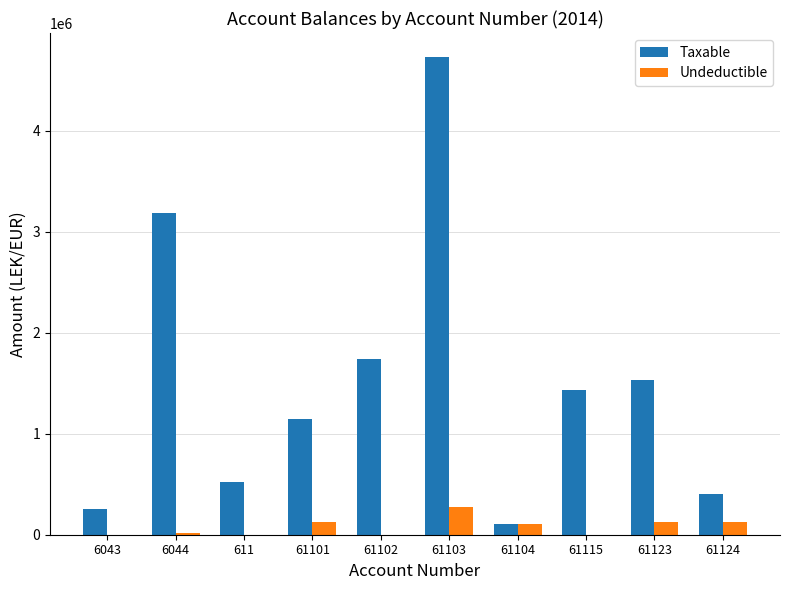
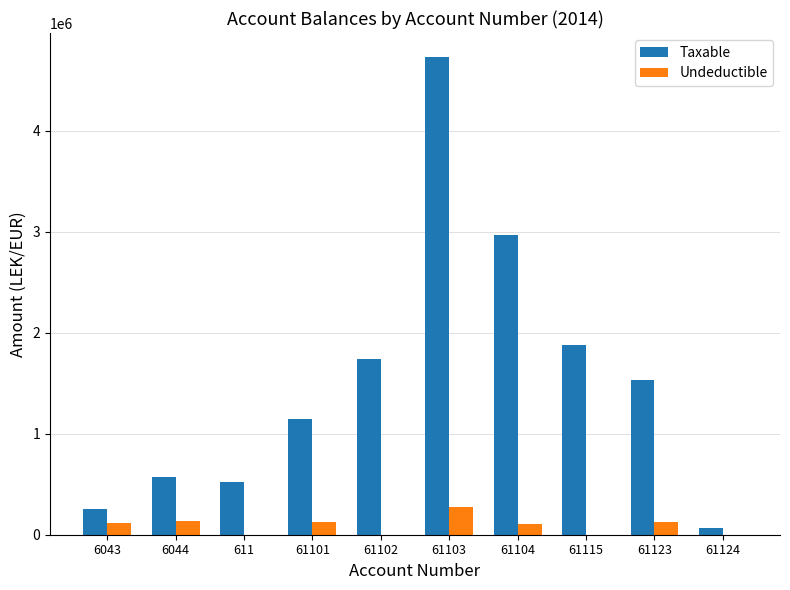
  {
    "Taxable": {
      "6043": 250000,
-     "6044": 3190000,
+     "6044": 580000,
      "611": 520000,
      "61101": 1150000,
      "61102": 1740000,
      "61103": 4730000,
-     "61104": 110000,
-     "61115": 1430000,
+     "61104": 2970000,
+     "61115": 1880000,
      "61123": 1530000,
-     "61124": 400000
+     "61124": 60000
    },
    "Undeductible": {
-     "6043": 0,
-     "6044": 10000,
+     "6043": 110000,
+     "6044": 140000,
      "611": 0,
      "61101": 130000,
      "61102": 0,
      "61103": 280000,
      "61104": 100000,
      "61123": 130000,
-     "61124": 130000
+     "61124": 0
    }
  }
